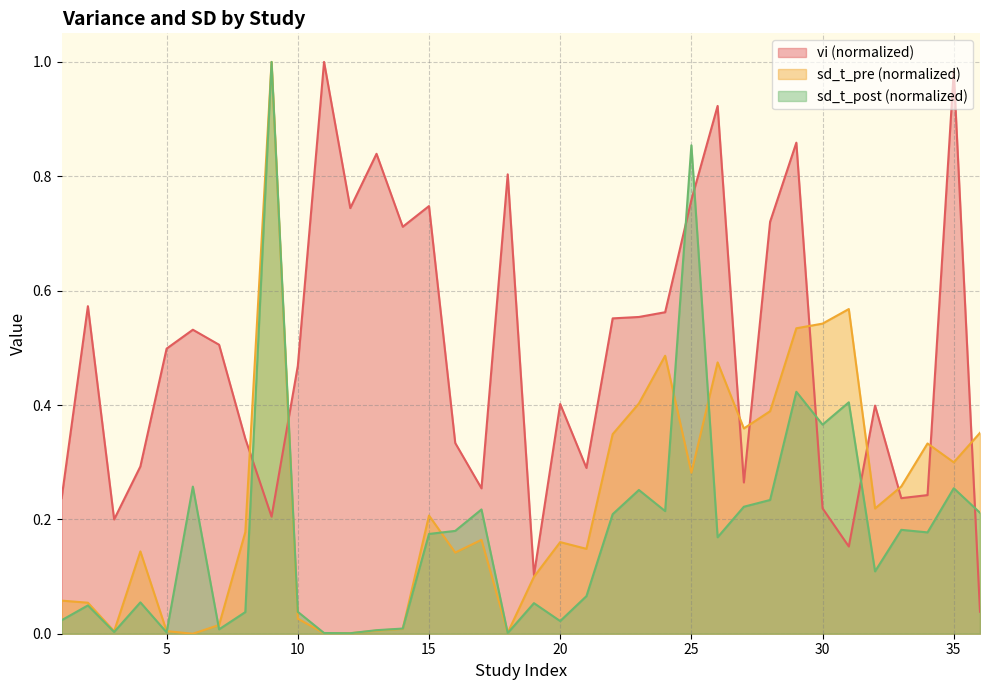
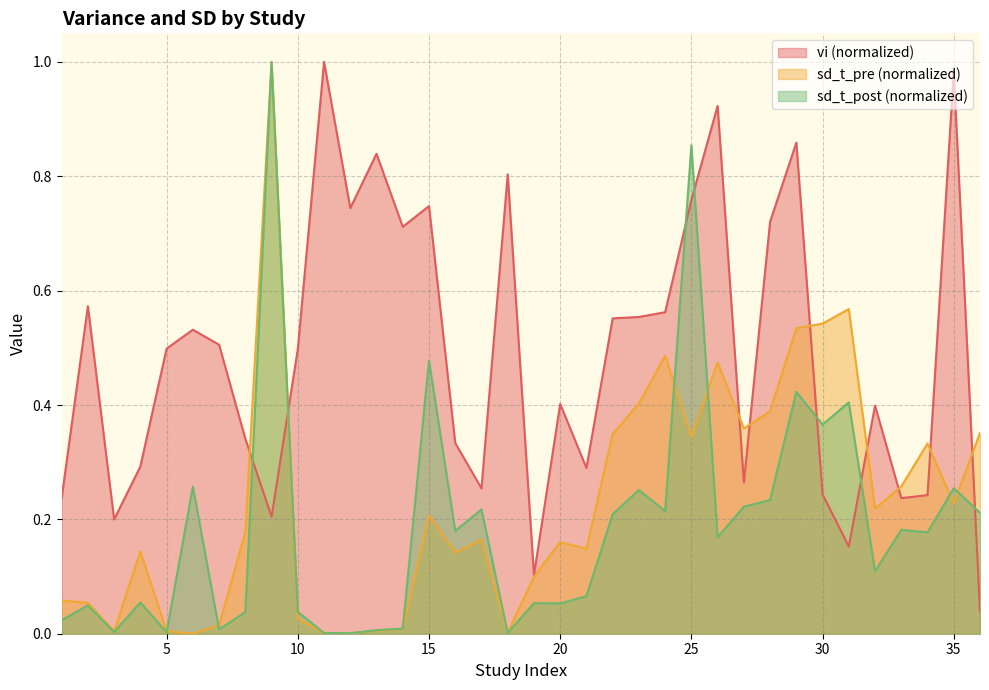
  {
    "vi (normalized)": {
      "5": 0.50,
-     "10": 0.47,
+     "10": 0.50,
      "15": 0.75,
      "20": 0.40,
      "25": 0.76,
-     "30": 0.22
+     "30": 0.24
    },
    "sd_t_pre (normalized)": {
      "10": 0.03,
      "15": 0.21,
      "20": 0.16,
-     "25": 0.28,
+     "25": 0.34,
      "30": 0.54,
-     "35": 0.30
+     "35": 0.23
    },
    "sd_t_post (normalized)": {
      "10": 0.04,
-     "15": 0.17,
-     "20": 0.02,
+     "15": 0.48,
+     "20": 0.05,
      "25": 0.85,
      "30": 0.37,
      "35": 0.25
    }
  }
